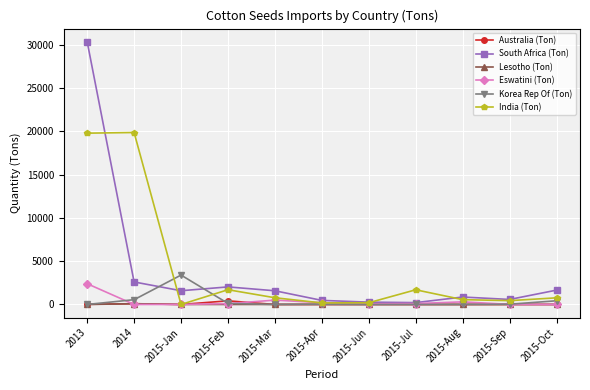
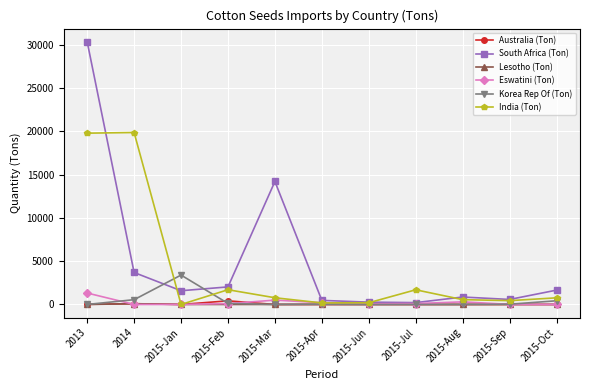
  {
    "Australia (Ton)": {
      "2015-Feb": 0
    },
    "South Africa (Ton)": {
      "2013": 30000,
-     "2014": 3000,
+     "2014": 4000,
      "2015-Jan": 2000,
      "2015-Feb": 2000,
-     "2015-Mar": 2000,
+     "2015-Mar": 14000,
      "2015-Aug": 1000,
      "2015-Oct": 2000
    },
    "Eswatini (Ton)": {
-     "2013": 2000
+     "2013": 1000
    },
    "Korea Rep Of (Ton)": {
      "2014": 1000,
      "2015-Jan": 3000,
      "2015-Oct": 0
    },
    "India (Ton)": {
      "2013": 20000,
      "2014": 20000,
      "2015-Feb": 2000,
      "2015-Jul": 2000,
      "2015-Oct": 1000
    }
  }
